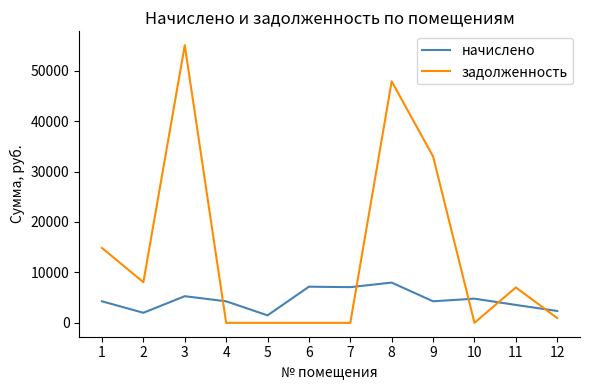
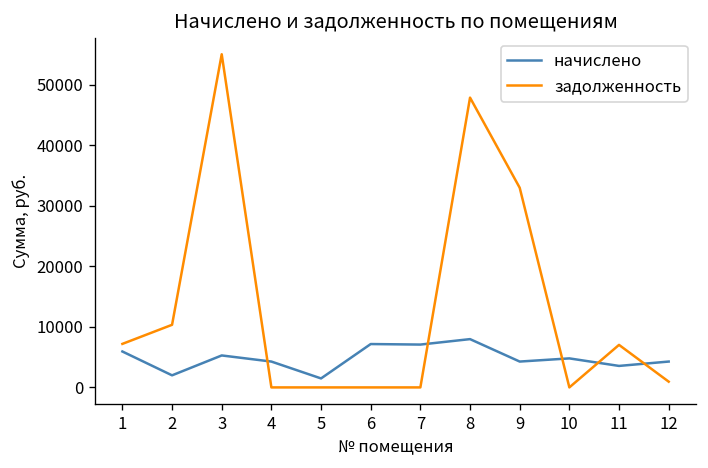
  {
    "начислено": {
-     "1": 4000,
+     "1": 6000,
      "2": 2000,
      "3": 5000,
      "4": 4000,
      "5": 1000,
      "6": 7000,
      "7": 7000,
      "8": 8000,
      "9": 4000,
      "10": 5000,
      "11": 4000,
-     "12": 2000
+     "12": 4000
    },
    "задолженность": {
-     "1": 15000,
-     "2": 8000,
+     "1": 7000,
+     "2": 10000,
      "3": 55000,
      "4": 0,
      "5": 0,
      "6": 0,
      "7": 0,
      "8": 48000,
      "9": 33000,
      "10": 0,
      "11": 7000,
      "12": 1000
    }
  }
